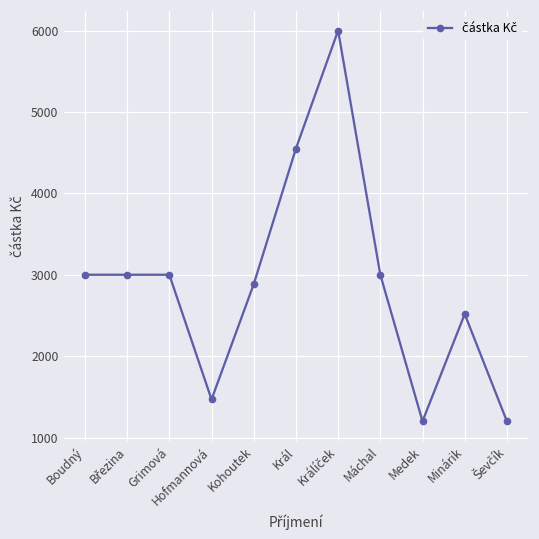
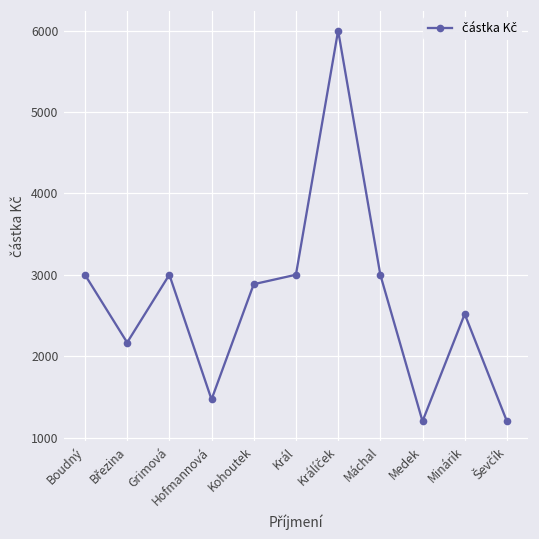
  {
    "Boudný": 3000,
-   "Březina": 3000,
+   "Březina": 2200,
    "Grimová": 3000,
    "Hofmannová": 1500,
    "Kohoutek": 2900,
-   "Král": 4600,
+   "Král": 3000,
    "Králíček": 6000,
    "Máchal": 3000,
    "Medek": 1200,
    "Minárik": 2500,
    "Ševčík": 1200
  }
